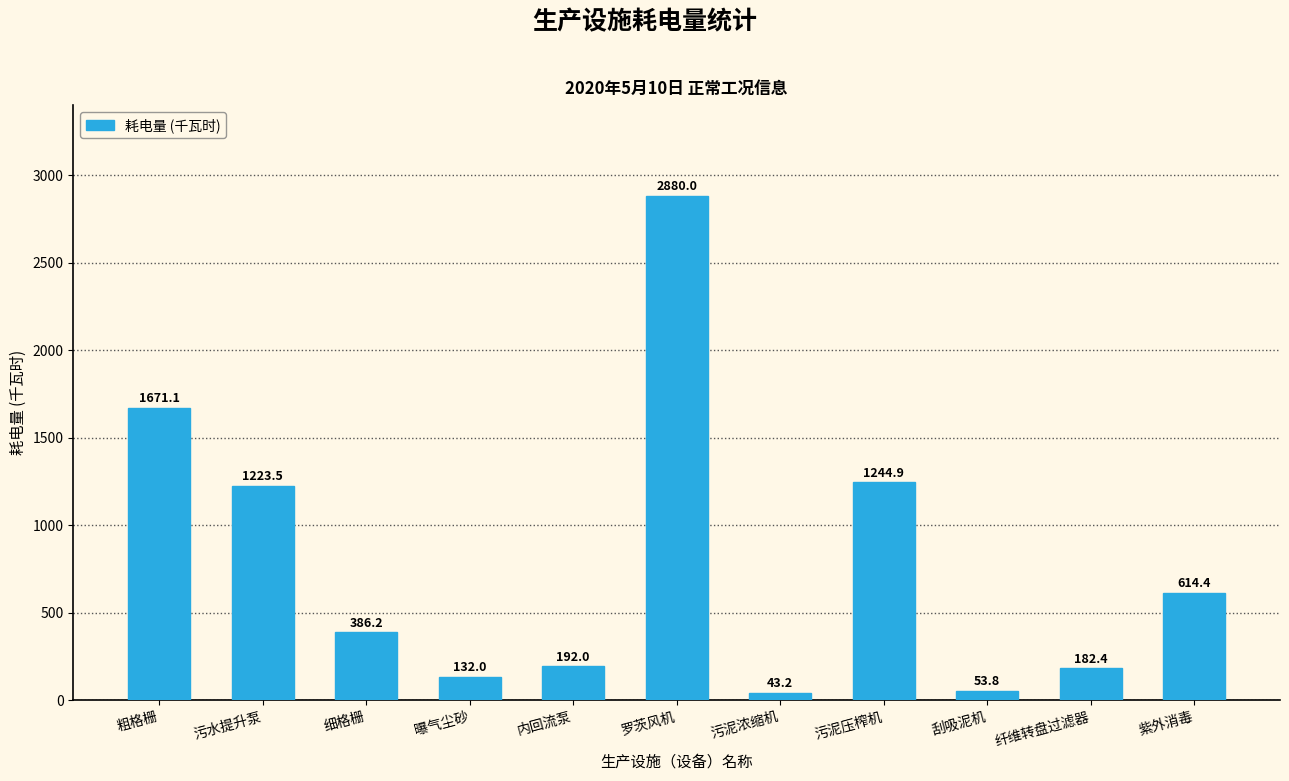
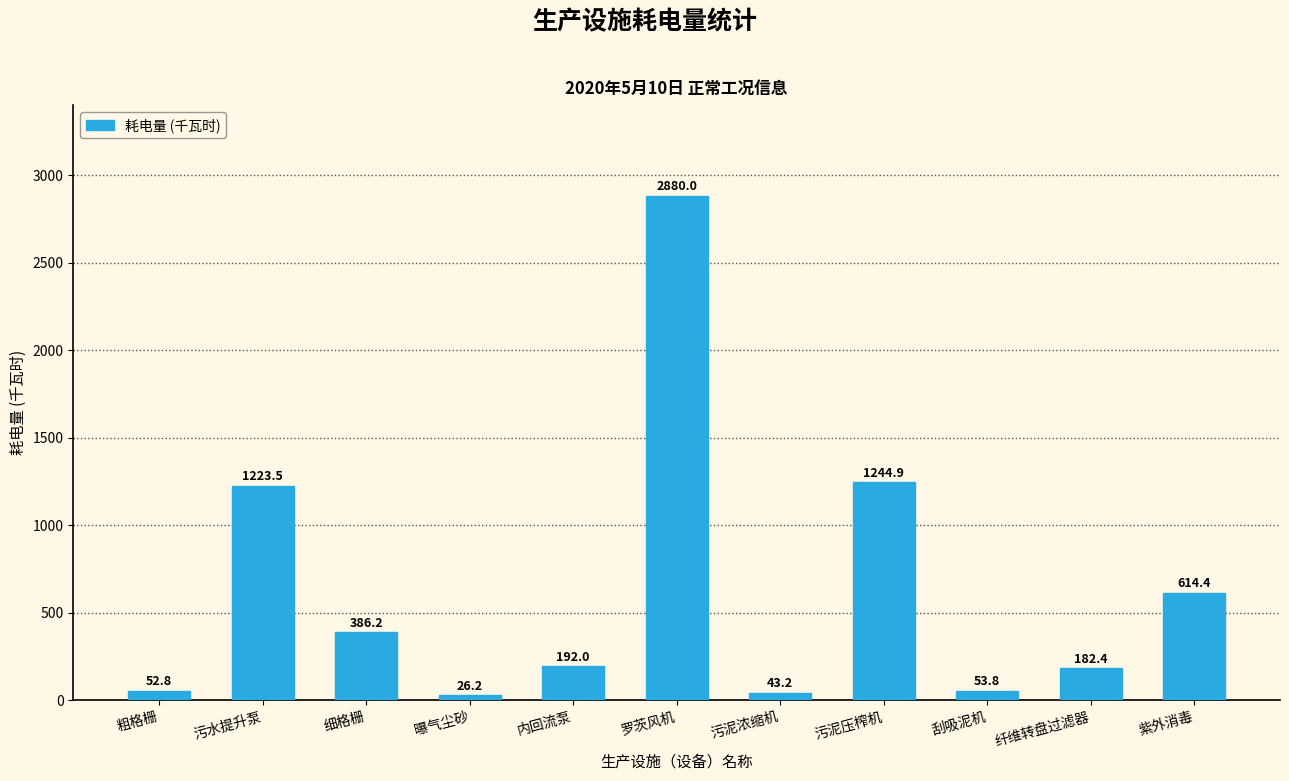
  {
-   "粗格栅": 1671.1,
+   "粗格栅": 52.8,
    "污水提升泵": 1223.5,
    "细格栅": 386.2,
-   "曝气尘砂": 132.0,
+   "曝气尘砂": 26.2,
    "内回流泵": 192.0,
    "罗茨风机": 2880.0,
    "污泥浓缩机": 43.2,
    "污泥压榨机": 1244.9,
    "刮吸泥机": 53.8,
    "纤维转盘过滤器": 182.4,
    "紫外消毒": 614.4
  }
